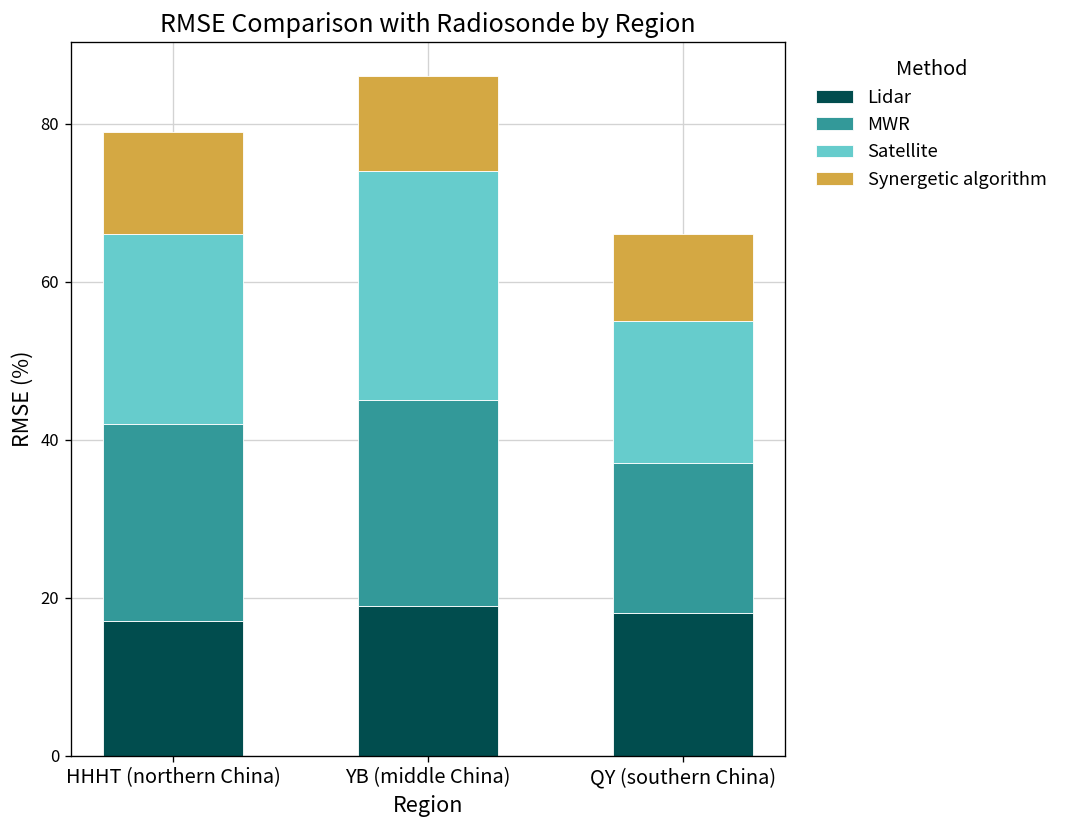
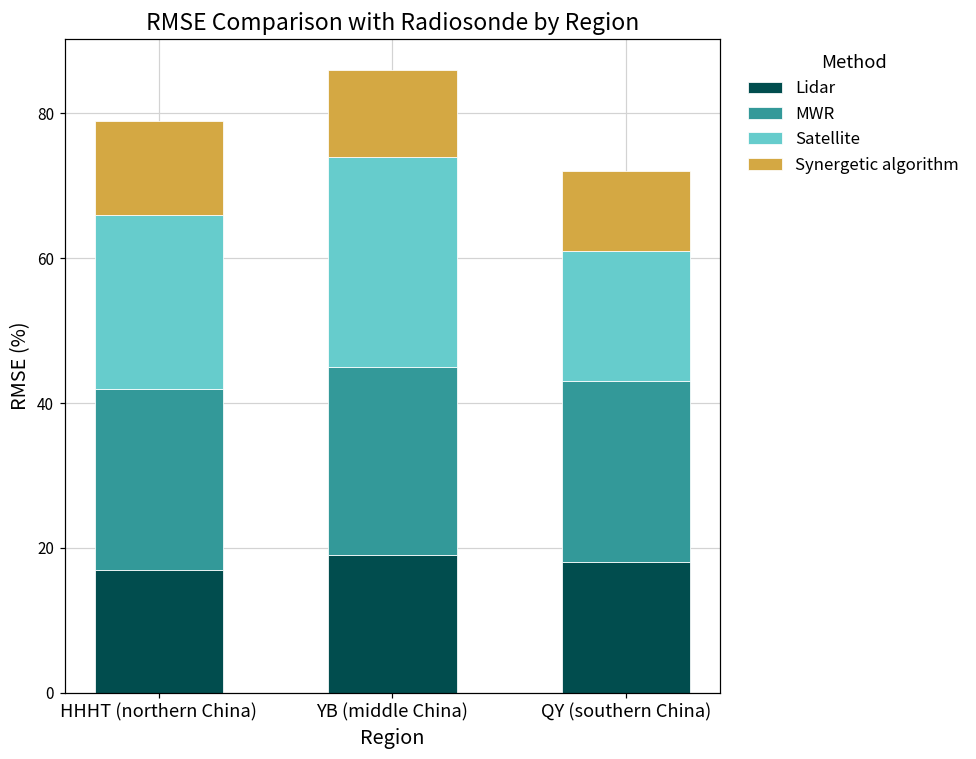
  {
    "Lidar": {
      "HHHT (northern China)": 17,
      "YB (middle China)": 19,
      "QY (southern China)": 18
    },
    "MWR": {
      "HHHT (northern China)": 25,
      "YB (middle China)": 26,
-     "QY (southern China)": 19
+     "QY (southern China)": 25
    },
    "Satellite": {
      "HHHT (northern China)": 24,
      "YB (middle China)": 29,
      "QY (southern China)": 18
    },
    "Synergetic algorithm": {
      "HHHT (northern China)": 13,
      "YB (middle China)": 12,
      "QY (southern China)": 11
    }
  }
